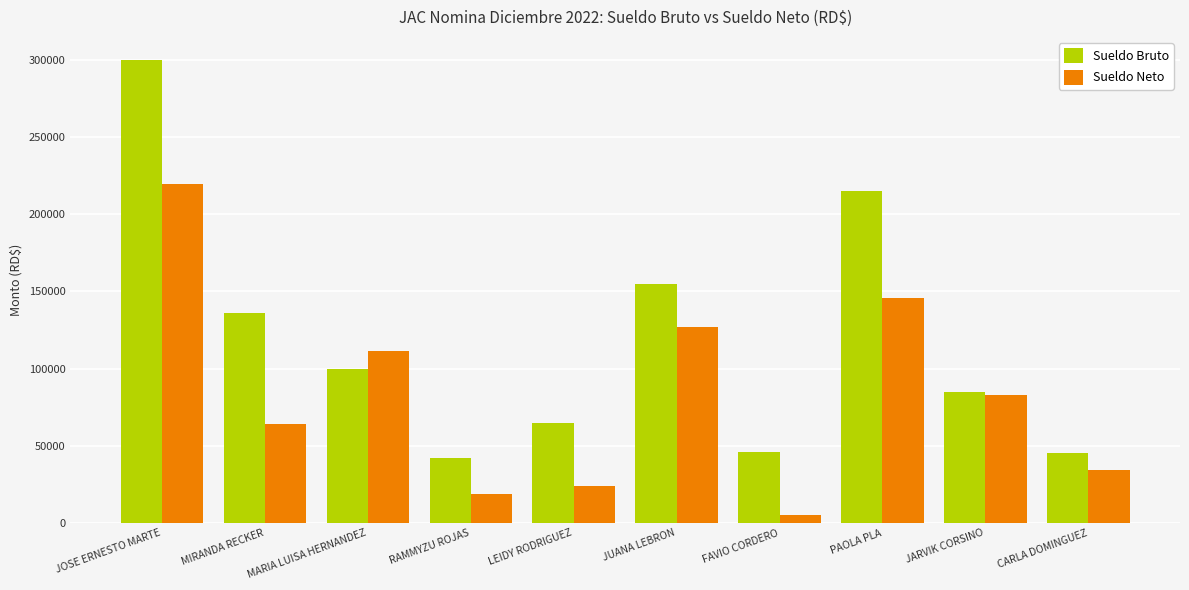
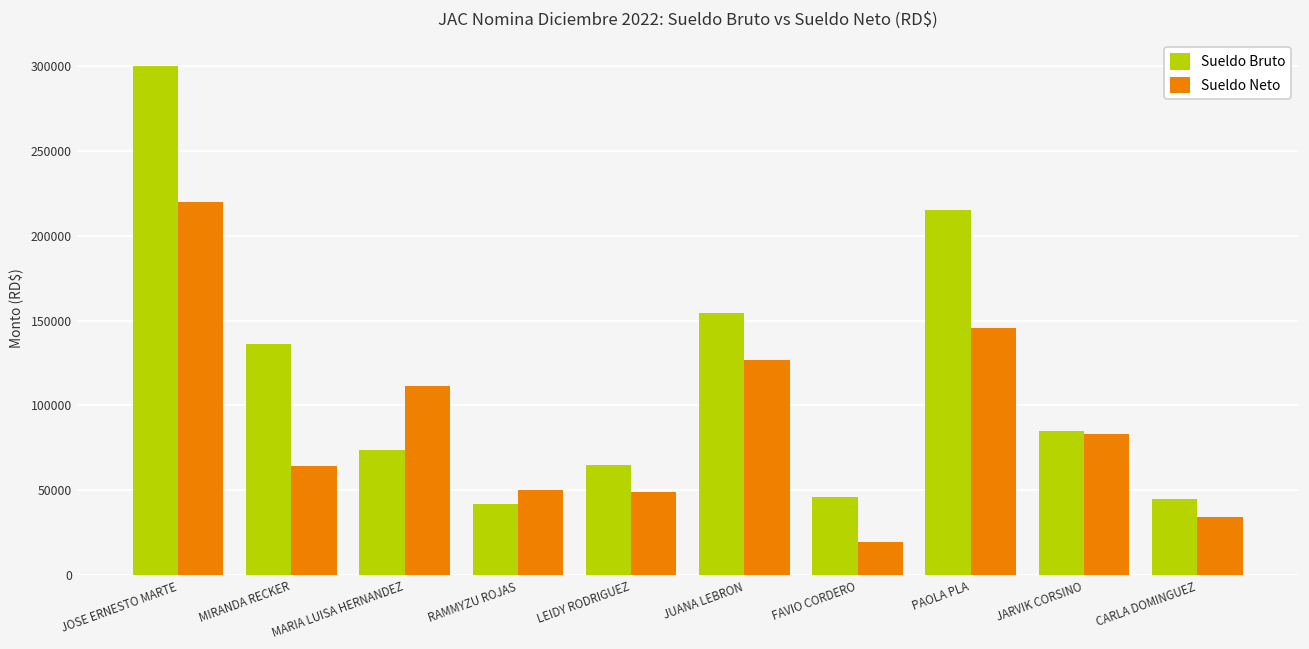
  {
    "Sueldo Bruto": {
      "JOSE ERNESTO MARTE": 300000,
      "MIRANDA RECKER": 136000,
-     "MARIA LUISA HERNANDEZ": 100000,
+     "MARIA LUISA HERNANDEZ": 74000,
      "RAMMYZU ROJAS": 42000,
      "LEIDY RODRIGUEZ": 65000,
      "JUANA LEBRON": 155000,
      "FAVIO CORDERO": 46000,
      "PAOLA PLA": 215000,
      "JARVIK CORSINO": 85000,
      "CARLA DOMINGUEZ": 45000
    },
    "Sueldo Neto": {
      "JOSE ERNESTO MARTE": 220000,
      "MIRANDA RECKER": 64000,
      "MARIA LUISA HERNANDEZ": 111000,
-     "RAMMYZU ROJAS": 19000,
-     "LEIDY RODRIGUEZ": 24000,
+     "RAMMYZU ROJAS": 50000,
+     "LEIDY RODRIGUEZ": 49000,
      "JUANA LEBRON": 127000,
-     "FAVIO CORDERO": 5000,
+     "FAVIO CORDERO": 19000,
      "PAOLA PLA": 146000,
      "JARVIK CORSINO": 83000,
      "CARLA DOMINGUEZ": 34000
    }
  }
